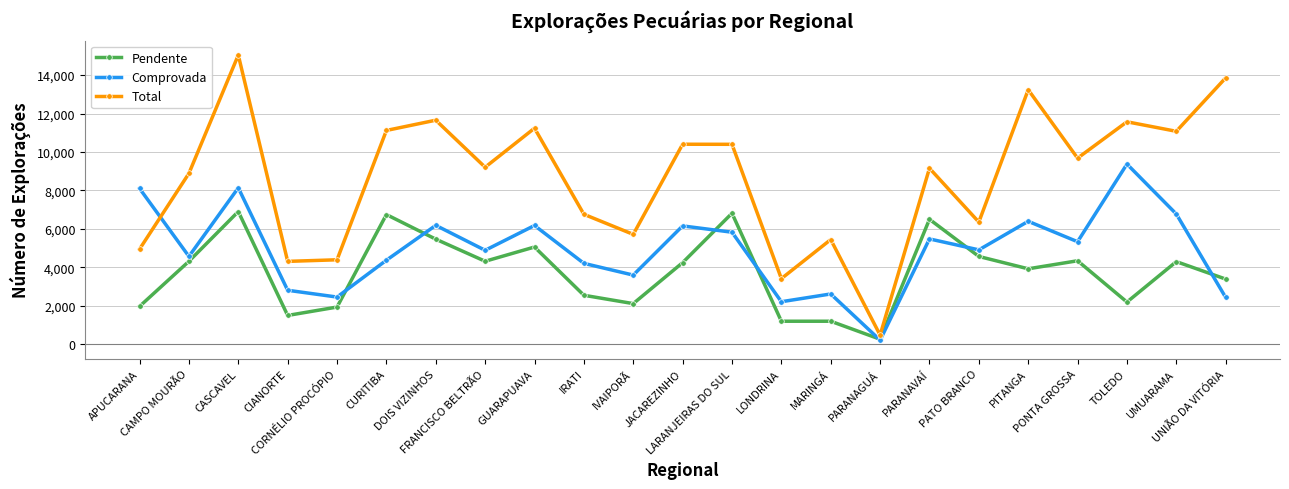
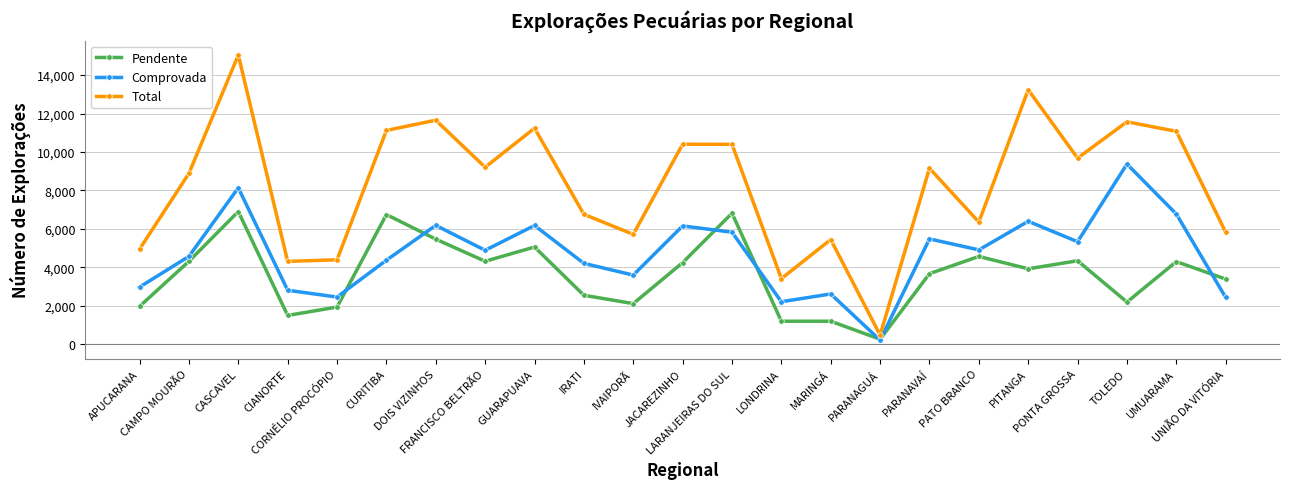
  {
    "Pendente": {
      "APUCARANA": "2,000",
      "CAMPO MOURÃO": "4,300",
      "CASCAVEL": "6,900",
      "CIANORTE": "1,500",
      "CORNÉLIO PROCÓPIO": "1,900",
      "CURITIBA": "6,700",
      "DOIS VIZINHOS": "5,500",
      "FRANCISCO BELTRÃO": "4,300",
      "GUARAPUAVA": "5,100",
      "IRATI": "2,600",
      "IVAIPORÃ": "2,100",
      "JACAREZINHO": "4,200",
      "LARANJEIRAS DO SUL": "6,800",
      "LONDRINA": "1,200",
      "MARINGÁ": "1,200",
-     "PARANAVAÍ": "6,500",
+     "PARANAVAÍ": "3,700",
      "PATO BRANCO": "4,600",
      "PITANGA": "3,900",
      "PONTA GROSSA": "4,300",
      "TOLEDO": "2,200",
      "UMUARAMA": "4,300",
      "UNIÃO DA VITÓRIA": "3,400"
    },
    "Comprovada": {
-     "APUCARANA": "8,100",
+     "APUCARANA": "3,000",
      "CAMPO MOURÃO": "4,600",
      "CASCAVEL": "8,100",
      "CIANORTE": "2,800",
      "CORNÉLIO PROCÓPIO": "2,500",
      "CURITIBA": "4,400",
      "DOIS VIZINHOS": "6,200",
      "FRANCISCO BELTRÃO": "4,900",
      "GUARAPUAVA": "6,200",
      "IRATI": "4,200",
      "IVAIPORÃ": "3,600",
      "JACAREZINHO": "6,200",
      "LARANJEIRAS DO SUL": "5,800",
      "LONDRINA": "2,200",
      "MARINGÁ": "2,600",
      "PARANAVAÍ": "5,500",
      "PATO BRANCO": "4,900",
      "PITANGA": "6,400",
      "PONTA GROSSA": "5,300",
      "TOLEDO": "9,400",
      "UMUARAMA": "6,800",
      "UNIÃO DA VITÓRIA": "2,400"
    },
    "Total": {
      "APUCARANA": "4,900",
      "CAMPO MOURÃO": "8,900",
      "CASCAVEL": "15,000",
      "CIANORTE": "4,300",
      "CORNÉLIO PROCÓPIO": "4,400",
      "CURITIBA": "11,100",
      "DOIS VIZINHOS": "11,700",
      "FRANCISCO BELTRÃO": "9,200",
      "GUARAPUAVA": "11,200",
      "IRATI": "6,800",
      "IVAIPORÃ": "5,700",
      "JACAREZINHO": "10,400",
      "LARANJEIRAS DO SUL": "10,400",
      "LONDRINA": "3,400",
      "MARINGÁ": "5,400",
      "PARANAGUÁ": "500",
      "PARANAVAÍ": "9,200",
      "PATO BRANCO": "6,400",
      "PITANGA": "13,200",
      "PONTA GROSSA": "9,700",
      "TOLEDO": "11,600",
      "UMUARAMA": "11,100",
-     "UNIÃO DA VITÓRIA": "13,900"
+     "UNIÃO DA VITÓRIA": "5,800"
    }
  }
